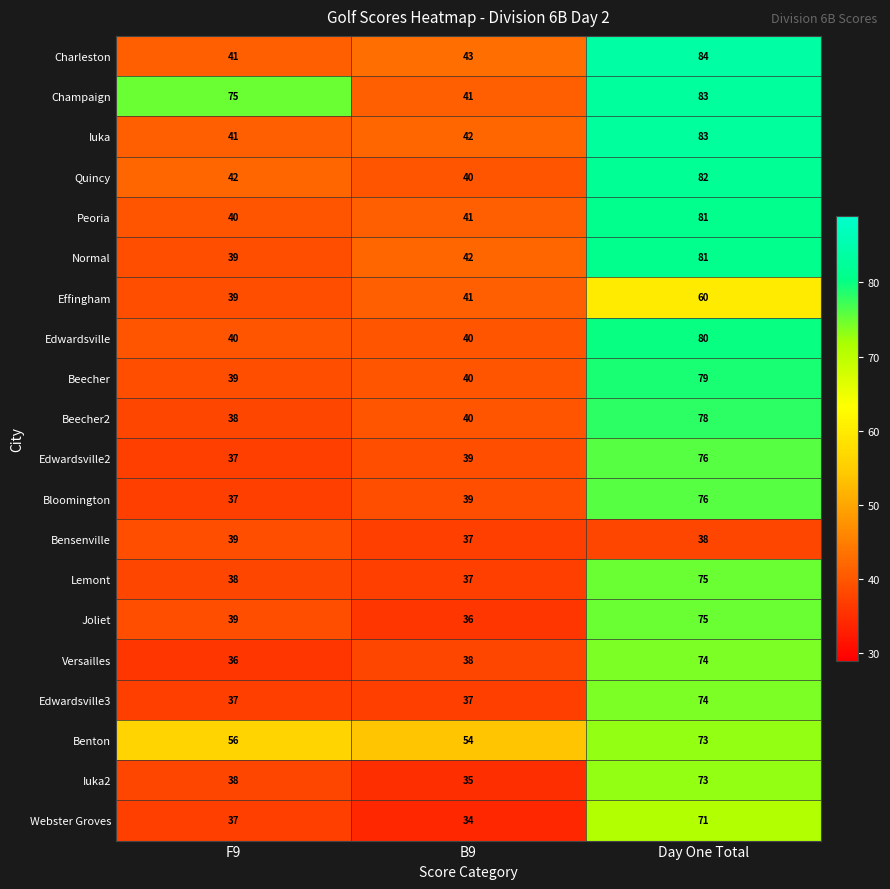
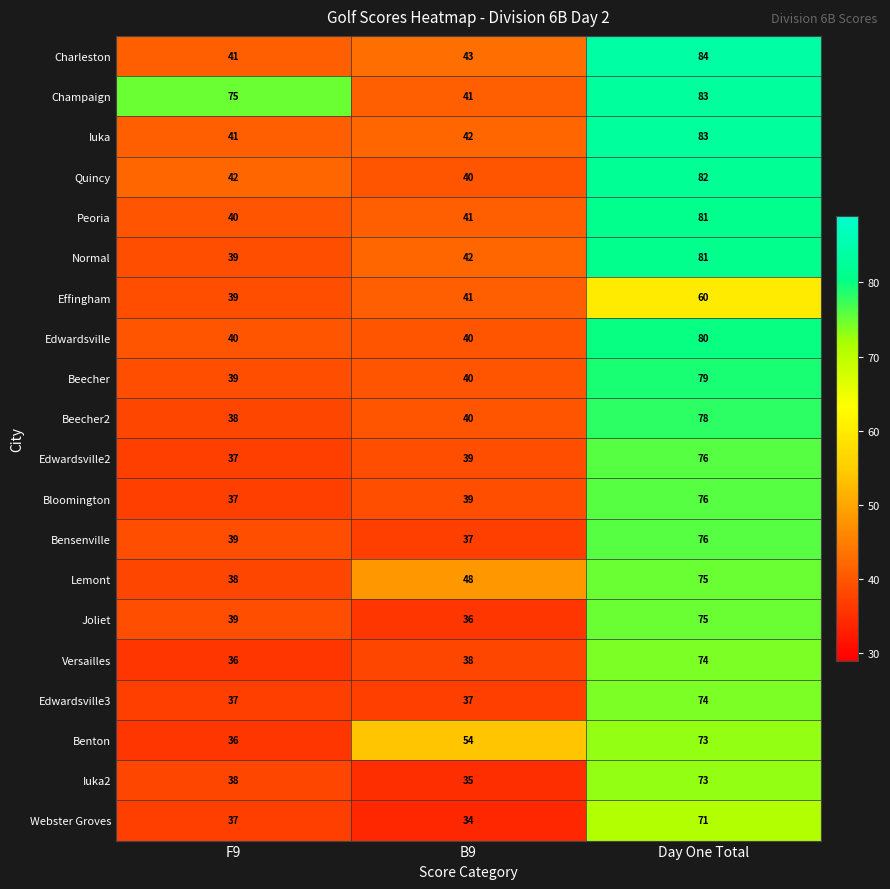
  {
    "Charleston": {
      "F9": 41,
      "B9": 43,
      "Day One Total": 84
    },
    "Champaign": {
      "F9": 75,
      "B9": 41,
      "Day One Total": 83
    },
    "Iuka": {
      "F9": 41,
      "B9": 42,
      "Day One Total": 83
    },
    "Quincy": {
      "F9": 42,
      "B9": 40,
      "Day One Total": 82
    },
    "Peoria": {
      "F9": 40,
      "B9": 41,
      "Day One Total": 81
    },
    "Normal": {
      "F9": 39,
      "B9": 42,
      "Day One Total": 81
    },
    "Effingham": {
      "F9": 39,
      "B9": 41,
      "Day One Total": 60
    },
    "Edwardsville": {
      "F9": 40,
      "B9": 40,
      "Day One Total": 80
    },
    "Beecher": {
      "F9": 39,
      "B9": 40,
      "Day One Total": 79
    },
    "Beecher2": {
      "F9": 38,
      "B9": 40,
      "Day One Total": 78
    },
    "Edwardsville2": {
      "F9": 37,
      "B9": 39,
      "Day One Total": 76
    },
    "Bloomington": {
      "F9": 37,
      "B9": 39,
      "Day One Total": 76
    },
    "Bensenville": {
      "F9": 39,
      "B9": 37,
-     "Day One Total": 38
+     "Day One Total": 76
    },
    "Lemont": {
      "F9": 38,
-     "B9": 37,
+     "B9": 48,
      "Day One Total": 75
    },
    "Joliet": {
      "F9": 39,
      "B9": 36,
      "Day One Total": 75
    },
    "Versailles": {
      "F9": 36,
      "B9": 38,
      "Day One Total": 74
    },
    "Edwardsville3": {
      "F9": 37,
      "B9": 37,
      "Day One Total": 74
    },
    "Benton": {
-     "F9": 56,
+     "F9": 36,
      "B9": 54,
      "Day One Total": 73
    },
    "Iuka2": {
      "F9": 38,
      "B9": 35,
      "Day One Total": 73
    },
    "Webster Groves": {
      "F9": 37,
      "B9": 34,
      "Day One Total": 71
    }
  }
